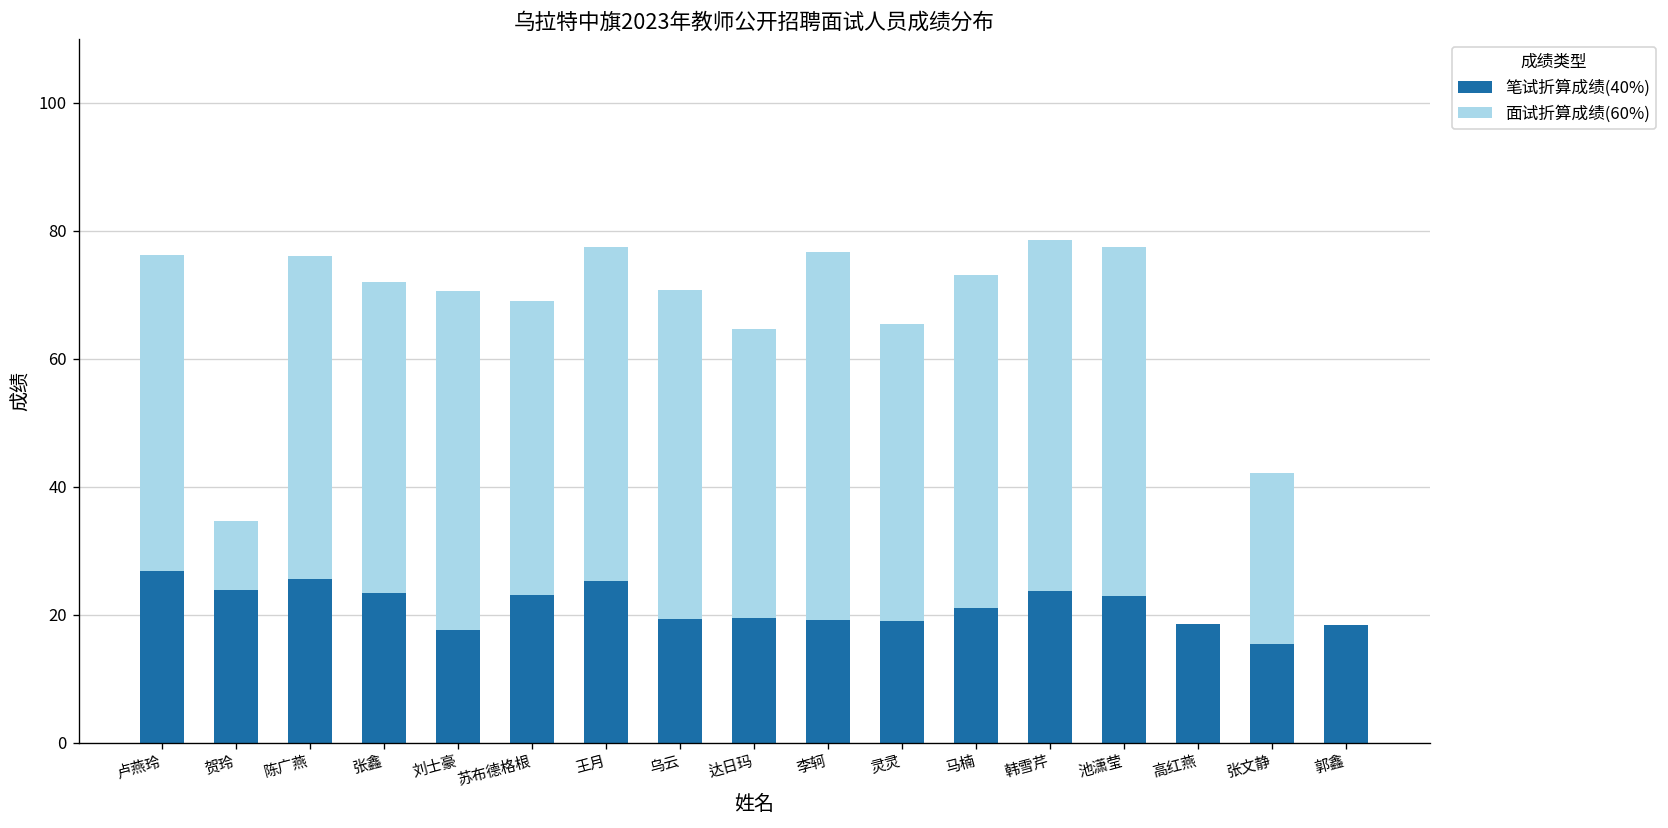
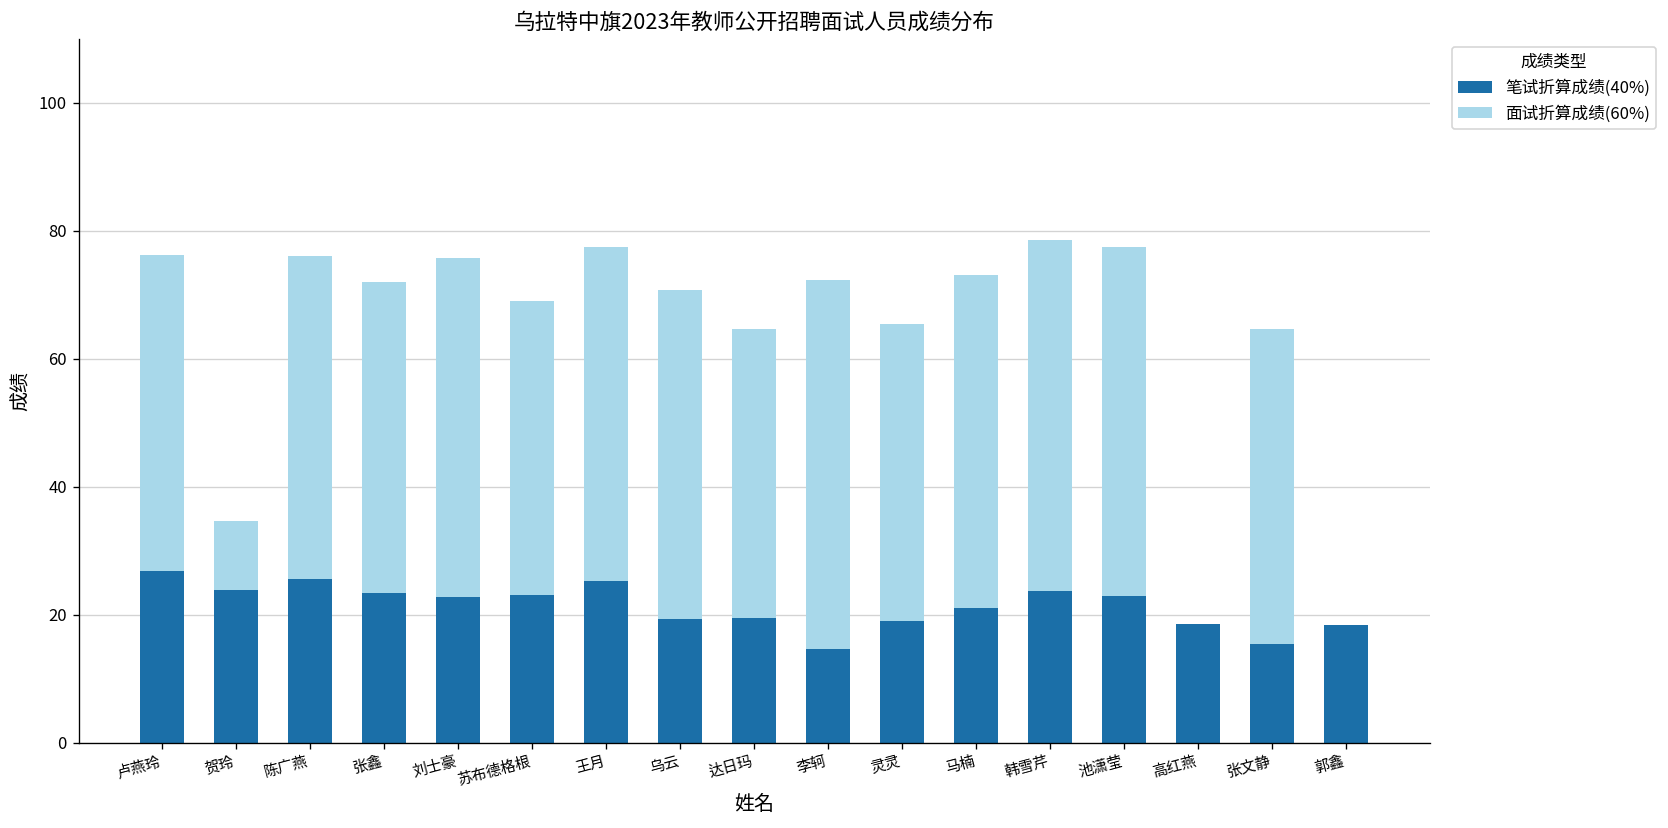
  {
    "笔试折算成绩(40%)": {
      "卢燕玲": 27,
      "贺玲": 24,
      "陈广燕": 26,
      "张鑫": 23,
-     "刘士豪": 18,
+     "刘士豪": 23,
      "苏布德格根": 23,
      "王月": 25,
      "乌云": 19,
      "达日玛": 20,
-     "李轲": 19,
+     "李轲": 15,
      "灵灵": 19,
      "马楠": 21,
      "韩雪芹": 24,
      "池潇莹": 23,
      "高红燕": 19,
      "张文静": 15,
      "郭鑫": 18
    },
    "面试折算成绩(60%)": {
      "卢燕玲": 49,
      "贺玲": 11,
      "陈广燕": 51,
      "张鑫": 48,
      "刘士豪": 53,
      "苏布德格根": 46,
      "王月": 52,
      "乌云": 51,
      "达日玛": 45,
      "李轲": 58,
      "灵灵": 46,
      "马楠": 52,
      "韩雪芹": 55,
      "池潇莹": 55,
      "高红燕": 0,
-     "张文静": 27,
+     "张文静": 49,
      "郭鑫": 0
    }
  }
